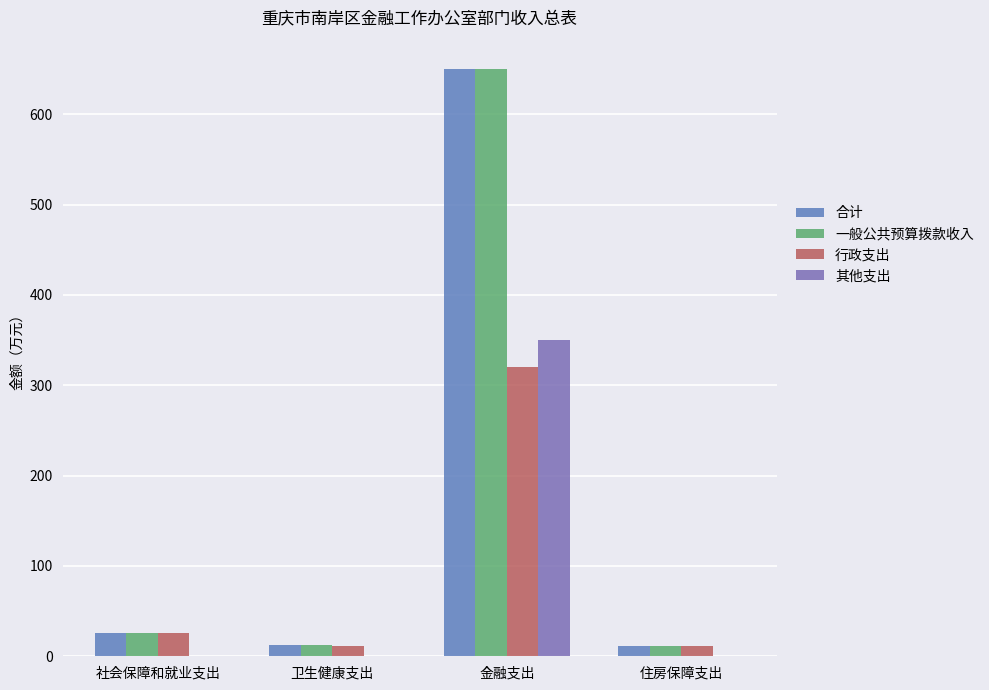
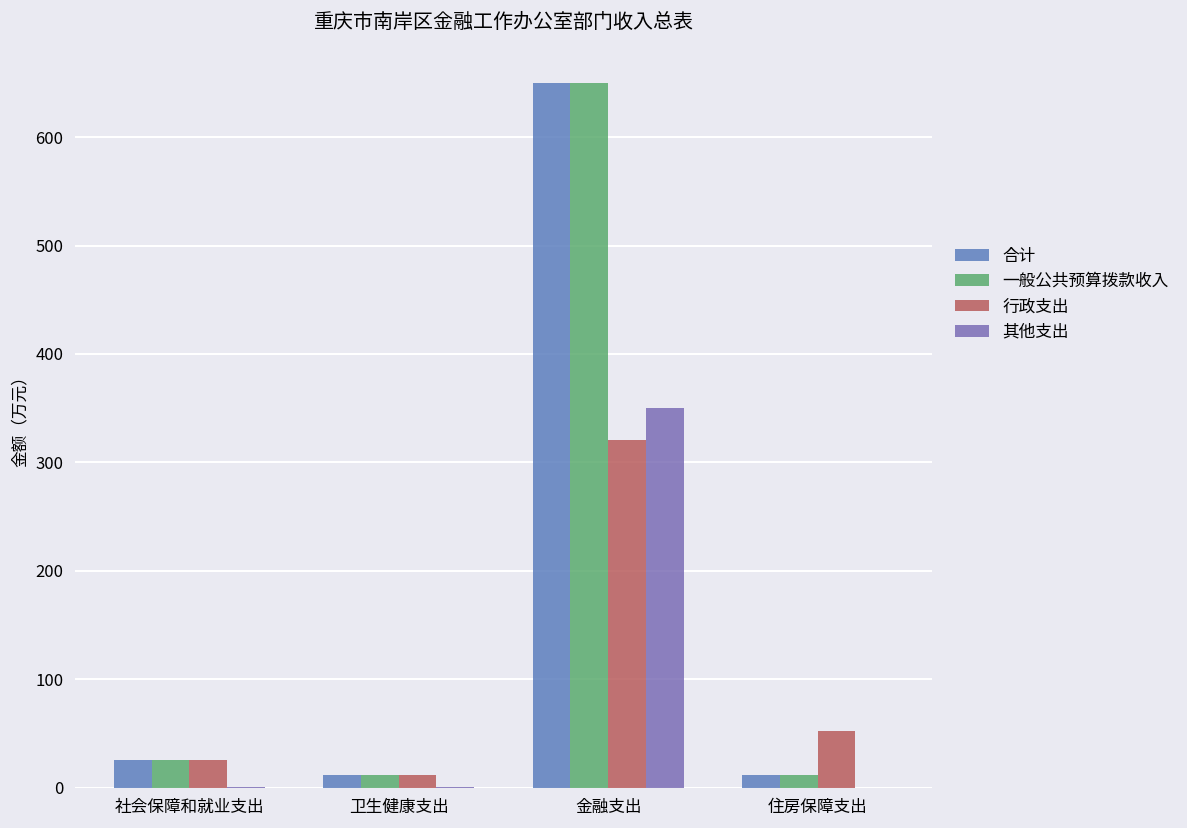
  {
    "一般公共预算拨款收入": {
      "社会保障和就业支出": 30,
      "卫生健康支出": 10,
      "金融支出": 650,
      "住房保障支出": 10
    },
    "行政支出": {
      "社会保障和就业支出": 30,
      "卫生健康支出": 10,
      "金融支出": 320,
-     "住房保障支出": 10
+     "住房保障支出": 50
    }
  }
